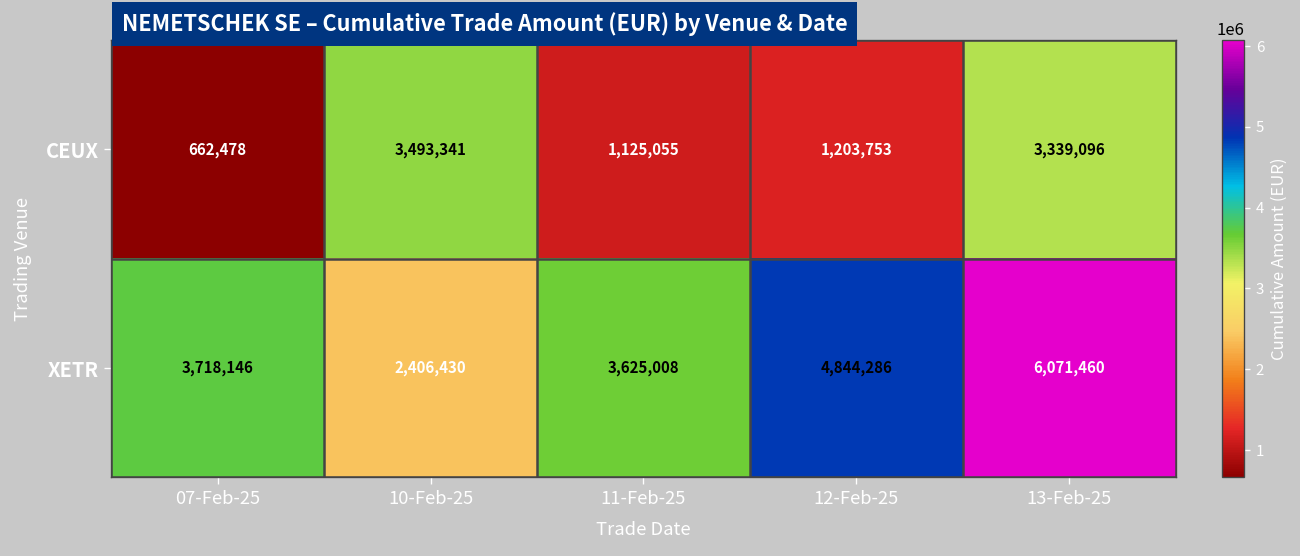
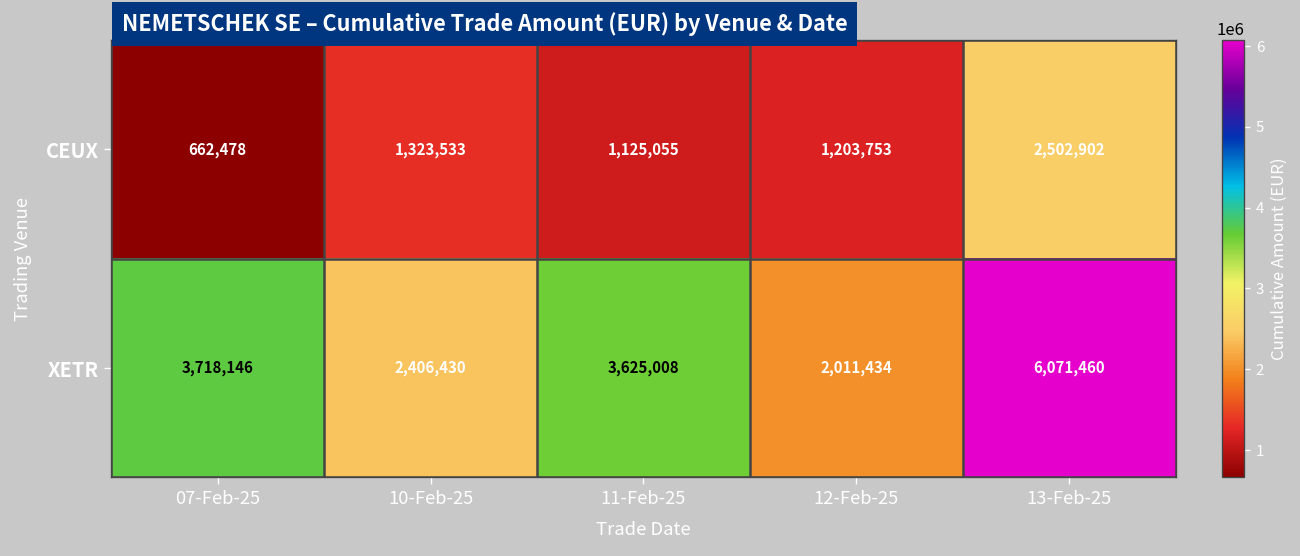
  {
    "CEUX": {
      "07-Feb-25": "662,478",
-     "10-Feb-25": "3,493,341",
+     "10-Feb-25": "1,323,533",
      "11-Feb-25": "1,125,055",
      "12-Feb-25": "1,203,753",
-     "13-Feb-25": "3,339,096"
+     "13-Feb-25": "2,502,902"
    },
    "XETR": {
      "07-Feb-25": "3,718,146",
      "10-Feb-25": "2,406,430",
      "11-Feb-25": "3,625,008",
-     "12-Feb-25": "4,844,286",
+     "12-Feb-25": "2,011,434",
      "13-Feb-25": "6,071,460"
    }
  }
